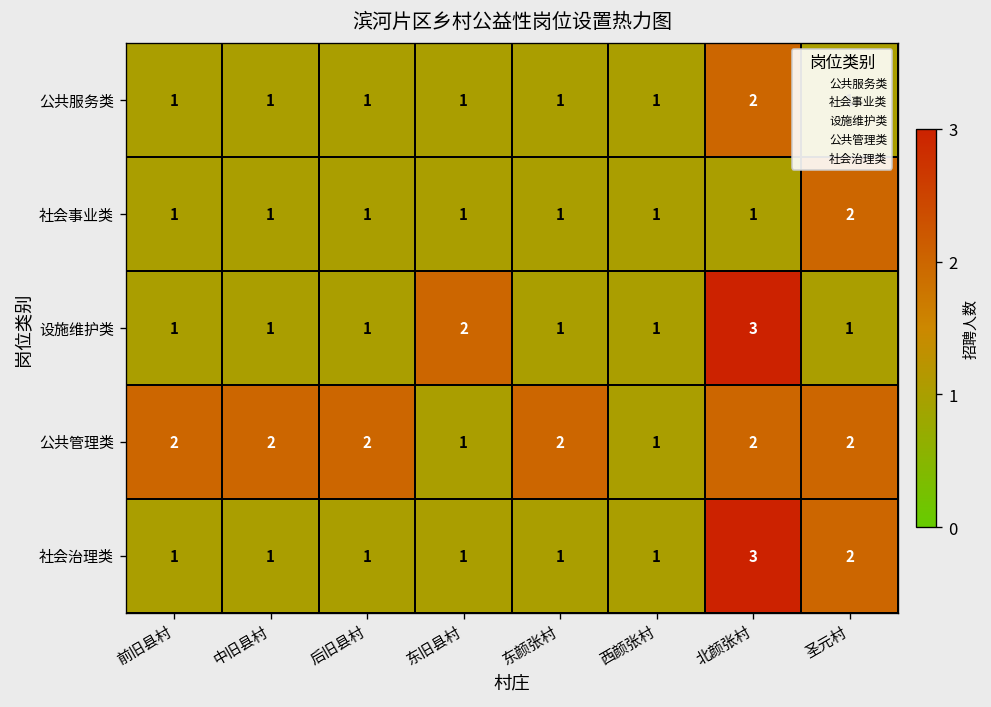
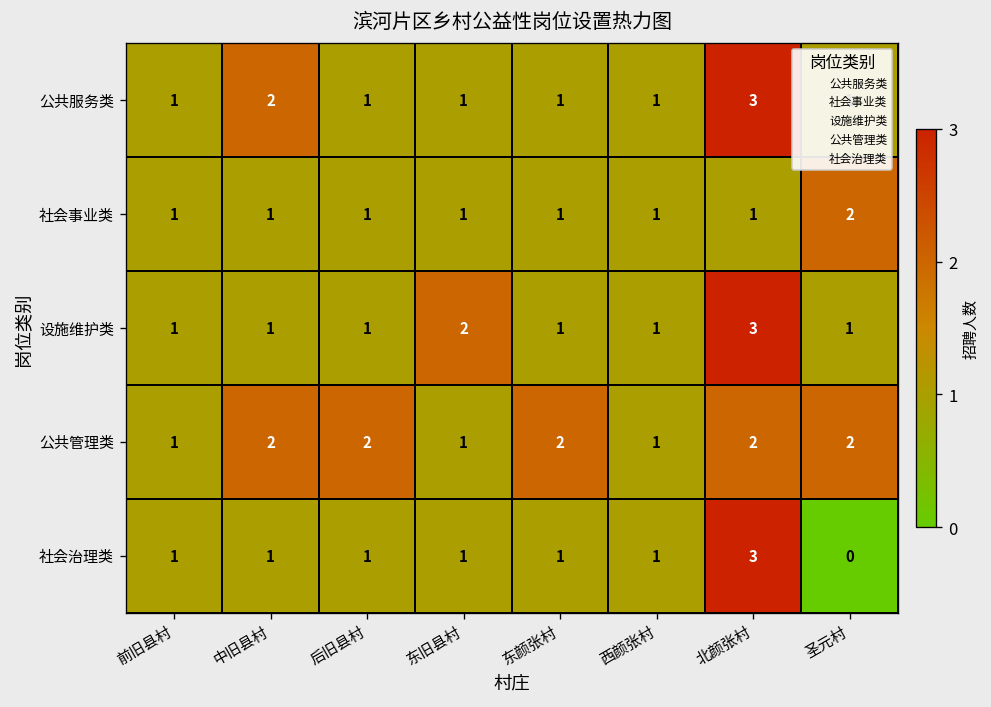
  {
    "公共服务类": {
      "前旧县村": 1,
-     "中旧县村": 1,
+     "中旧县村": 2,
      "后旧县村": 1,
      "东旧县村": 1,
      "东颜张村": 1,
      "西颜张村": 1,
-     "北颜张村": 2
+     "北颜张村": 3
    },
    "社会事业类": {
      "前旧县村": 1,
      "中旧县村": 1,
      "后旧县村": 1,
      "东旧县村": 1,
      "东颜张村": 1,
      "西颜张村": 1,
      "北颜张村": 1,
      "圣元村": 2
    },
    "设施维护类": {
      "前旧县村": 1,
      "中旧县村": 1,
      "后旧县村": 1,
      "东旧县村": 2,
      "东颜张村": 1,
      "西颜张村": 1,
      "北颜张村": 3,
      "圣元村": 1
    },
    "公共管理类": {
-     "前旧县村": 2,
+     "前旧县村": 1,
      "中旧县村": 2,
      "后旧县村": 2,
      "东旧县村": 1,
      "东颜张村": 2,
      "西颜张村": 1,
      "北颜张村": 2,
      "圣元村": 2
    },
    "社会治理类": {
      "前旧县村": 1,
      "中旧县村": 1,
      "后旧县村": 1,
      "东旧县村": 1,
      "东颜张村": 1,
      "西颜张村": 1,
      "北颜张村": 3,
-     "圣元村": 2
+     "圣元村": 0
    }
  }
